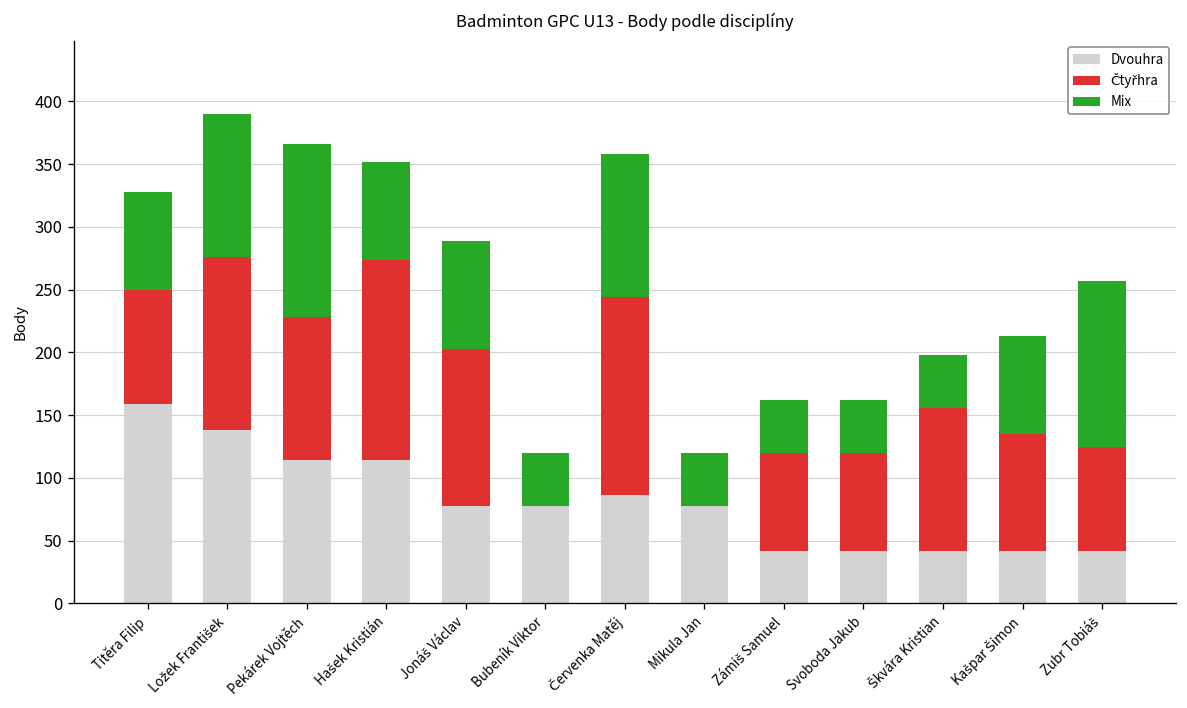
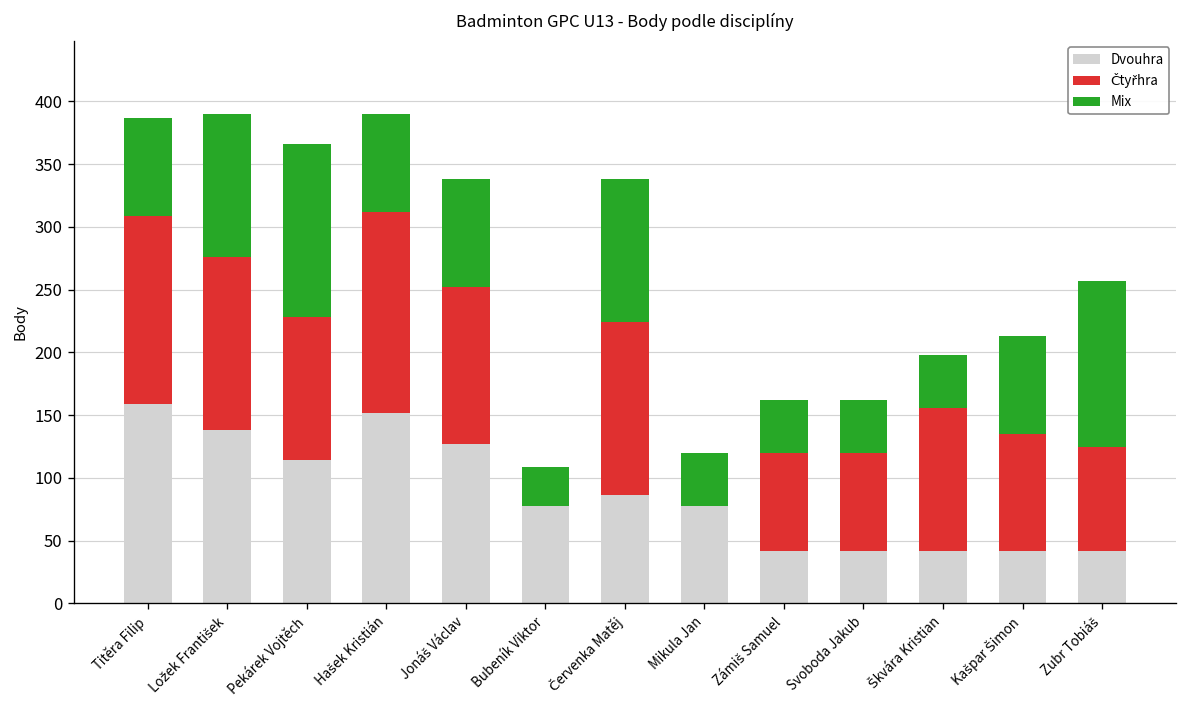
  {
    "Dvouhra": {
      "Titěra Filip": 159,
      "Ložek František": 138,
      "Pekárek Vojtěch": 114,
-     "Hašek Kristián": 114,
-     "Jonáš Václav": 78,
+     "Hašek Kristián": 152,
+     "Jonáš Václav": 127,
      "Bubeník Viktor": 78,
      "Červenka Matěj": 86,
      "Mikula Jan": 78,
      "Zámiš Samuel": 42,
      "Svoboda Jakub": 42,
      "Škvára Kristian": 42,
      "Kašpar Šimon": 42,
      "Zubr Tobiáš": 42
    },
    "Čtyřhra": {
-     "Titěra Filip": 91,
+     "Titěra Filip": 150,
      "Ložek František": 138,
      "Pekárek Vojtěch": 114,
      "Hašek Kristián": 160,
      "Jonáš Václav": 125,
      "Bubeník Viktor": 0,
-     "Červenka Matěj": 158,
+     "Červenka Matěj": 138,
      "Mikula Jan": 0,
      "Zámiš Samuel": 78,
      "Svoboda Jakub": 78,
      "Škvára Kristian": 114,
      "Kašpar Šimon": 93,
      "Zubr Tobiáš": 83
    },
    "Mix": {
      "Titěra Filip": 78,
      "Ložek František": 114,
      "Pekárek Vojtěch": 138,
      "Hašek Kristián": 78,
      "Jonáš Václav": 86,
-     "Bubeník Viktor": 42,
+     "Bubeník Viktor": 31,
      "Červenka Matěj": 114,
      "Mikula Jan": 42,
      "Zámiš Samuel": 42,
      "Svoboda Jakub": 42,
      "Škvára Kristian": 42,
      "Kašpar Šimon": 78,
      "Zubr Tobiáš": 132
    }
  }
